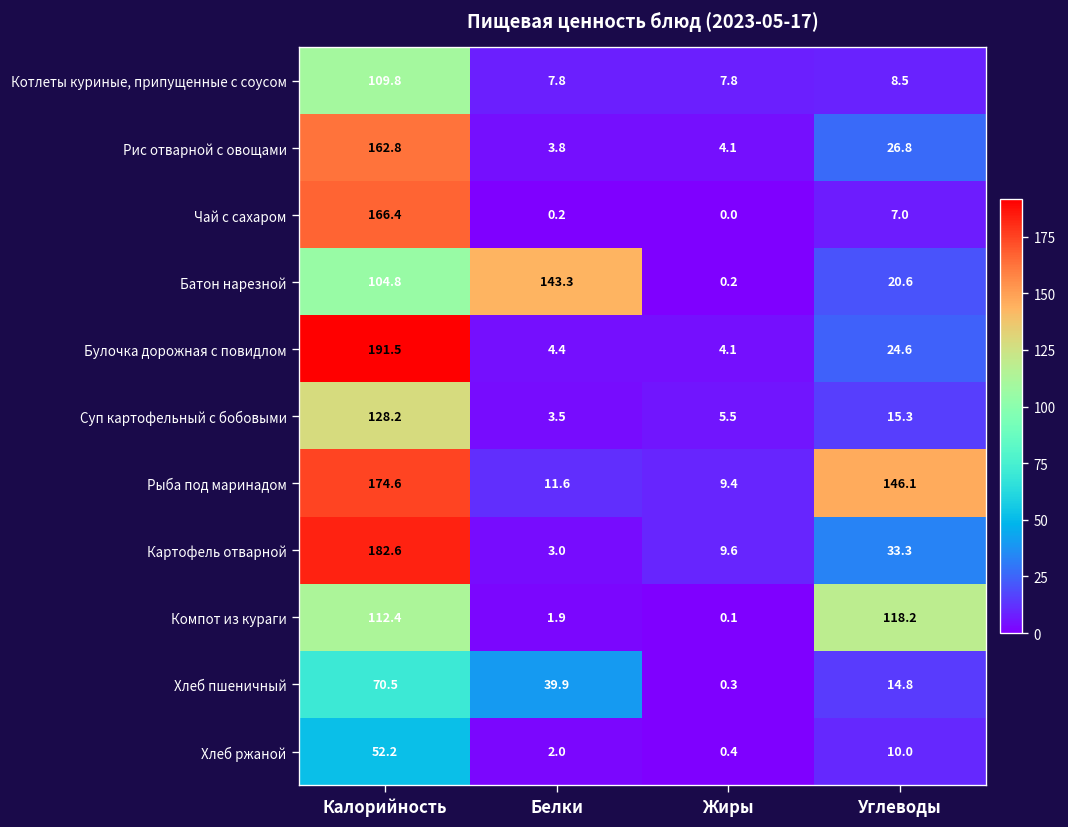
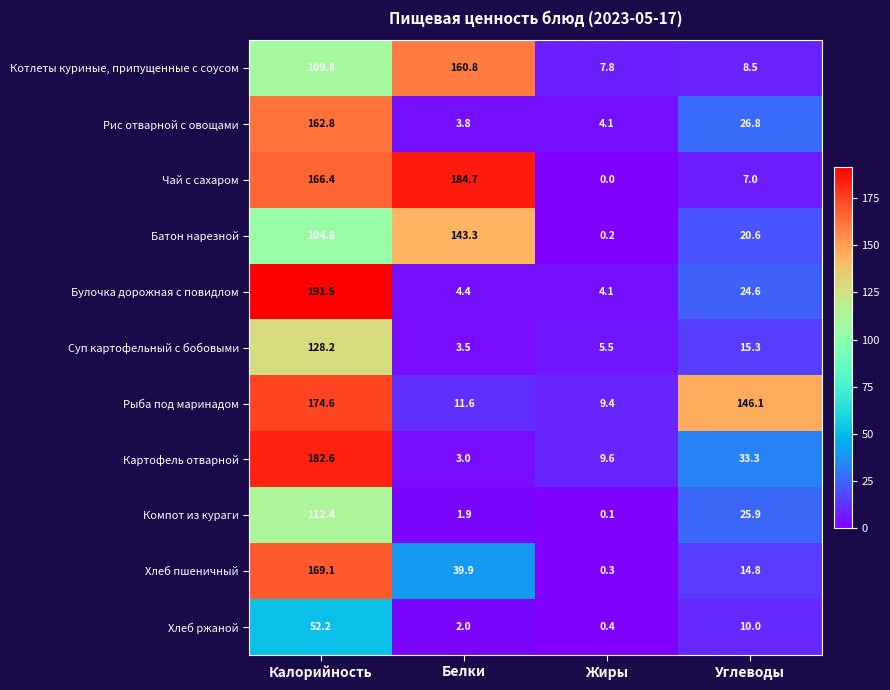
  {
    "Котлеты куриные, припущенные с соусом": {
      "Калорийность": 109.8,
-     "Белки": 7.8,
+     "Белки": 160.8,
      "Жиры": 7.8,
      "Углеводы": 8.5
    },
    "Рис отварной с овощами": {
      "Калорийность": 162.8,
      "Белки": 3.8,
      "Жиры": 4.1,
      "Углеводы": 26.8
    },
    "Чай с сахаром": {
      "Калорийность": 166.4,
-     "Белки": 0.2,
+     "Белки": 184.7,
      "Жиры": 0.0,
      "Углеводы": 7.0
    },
    "Батон нарезной": {
      "Калорийность": 104.8,
      "Белки": 143.3,
      "Жиры": 0.2,
      "Углеводы": 20.6
    },
    "Булочка дорожная с повидлом": {
      "Калорийность": 191.5,
      "Белки": 4.4,
      "Жиры": 4.1,
      "Углеводы": 24.6
    },
    "Суп картофельный с бобовыми": {
      "Калорийность": 128.2,
      "Белки": 3.5,
      "Жиры": 5.5,
      "Углеводы": 15.3
    },
    "Рыба под маринадом": {
      "Калорийность": 174.6,
      "Белки": 11.6,
      "Жиры": 9.4,
      "Углеводы": 146.1
    },
    "Картофель отварной": {
      "Калорийность": 182.6,
      "Белки": 3.0,
      "Жиры": 9.6,
      "Углеводы": 33.3
    },
    "Компот из кураги": {
      "Калорийность": 112.4,
      "Белки": 1.9,
      "Жиры": 0.1,
-     "Углеводы": 118.2
+     "Углеводы": 25.9
    },
    "Хлеб пшеничный": {
-     "Калорийность": 70.5,
+     "Калорийность": 169.1,
      "Белки": 39.9,
      "Жиры": 0.3,
      "Углеводы": 14.8
    },
    "Хлеб ржаной": {
      "Калорийность": 52.2,
      "Белки": 2.0,
      "Жиры": 0.4,
      "Углеводы": 10.0
    }
  }
